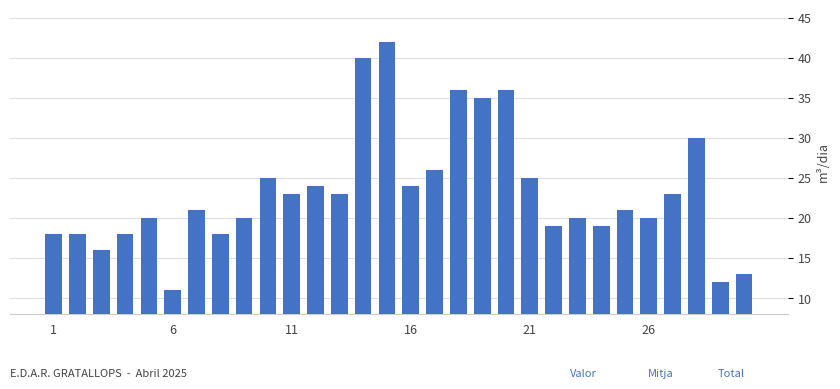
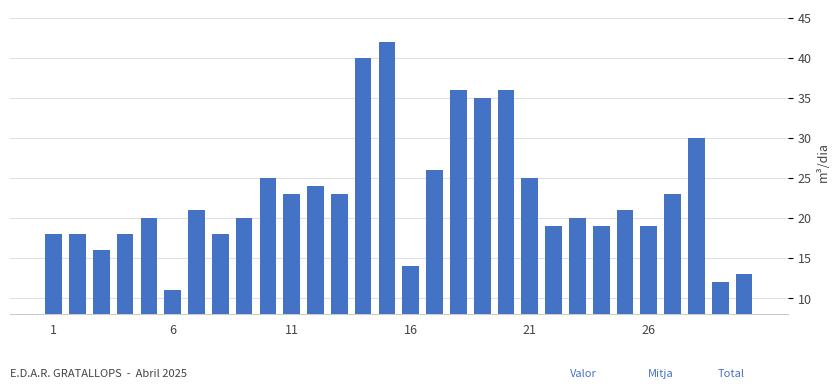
  {
    "1": 18,
    "6": 11,
    "11": 23,
-   "16": 24,
+   "16": 14,
    "21": 25,
-   "26": 20
+   "26": 19
  }
